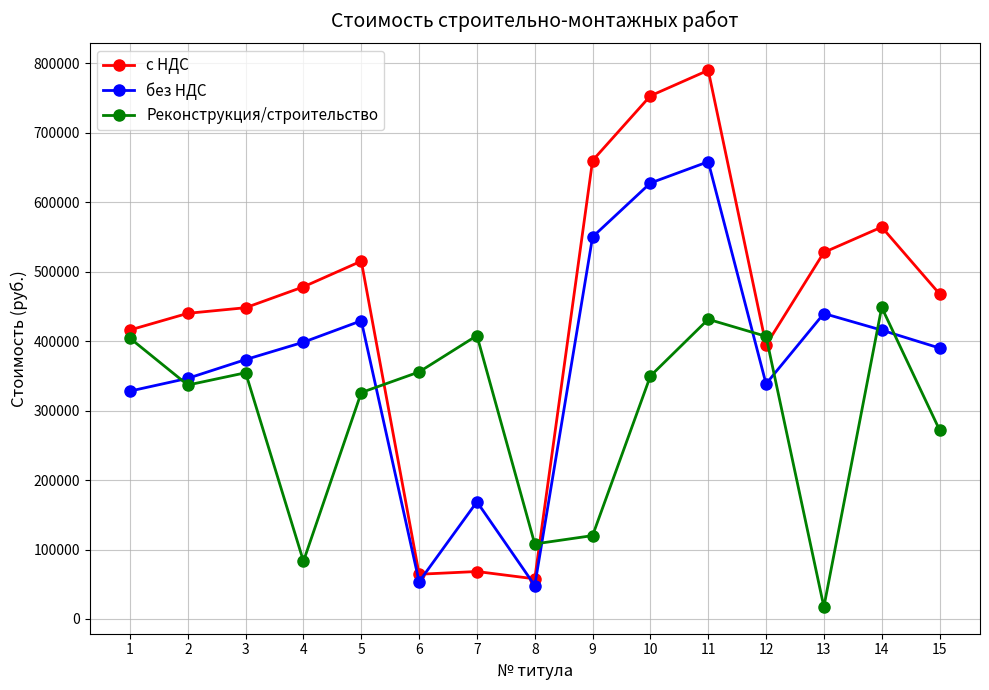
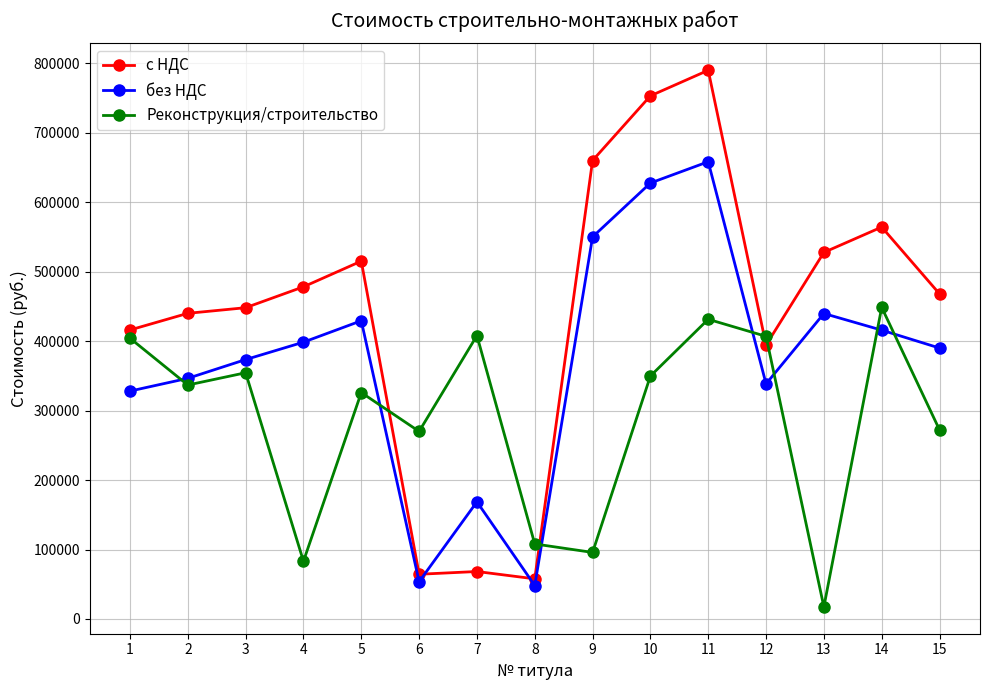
  {
    "с НДС": {
      "1": 420000,
      "2": 440000,
      "3": 450000,
      "4": 480000,
      "5": 520000,
      "6": 60000,
      "7": 70000,
      "8": 60000,
      "9": 660000,
      "10": 750000,
      "11": 790000,
      "12": 390000,
      "13": 530000,
      "14": 560000,
      "15": 470000
    },
    "без НДС": {
      "1": 330000,
      "2": 350000,
      "3": 370000,
      "4": 400000,
      "5": 430000,
      "6": 50000,
      "7": 170000,
      "8": 50000,
      "9": 550000,
      "10": 630000,
      "11": 660000,
      "12": 340000,
      "13": 440000,
      "14": 420000,
      "15": 390000
    },
    "Реконструкция/строительство": {
      "1": 400000,
      "2": 340000,
      "3": 350000,
      "4": 80000,
      "5": 330000,
-     "6": 360000,
+     "6": 270000,
      "7": 410000,
      "8": 110000,
-     "9": 120000,
+     "9": 100000,
      "10": 350000,
      "11": 430000,
      "12": 410000,
      "13": 20000,
      "14": 450000,
      "15": 270000
    }
  }
